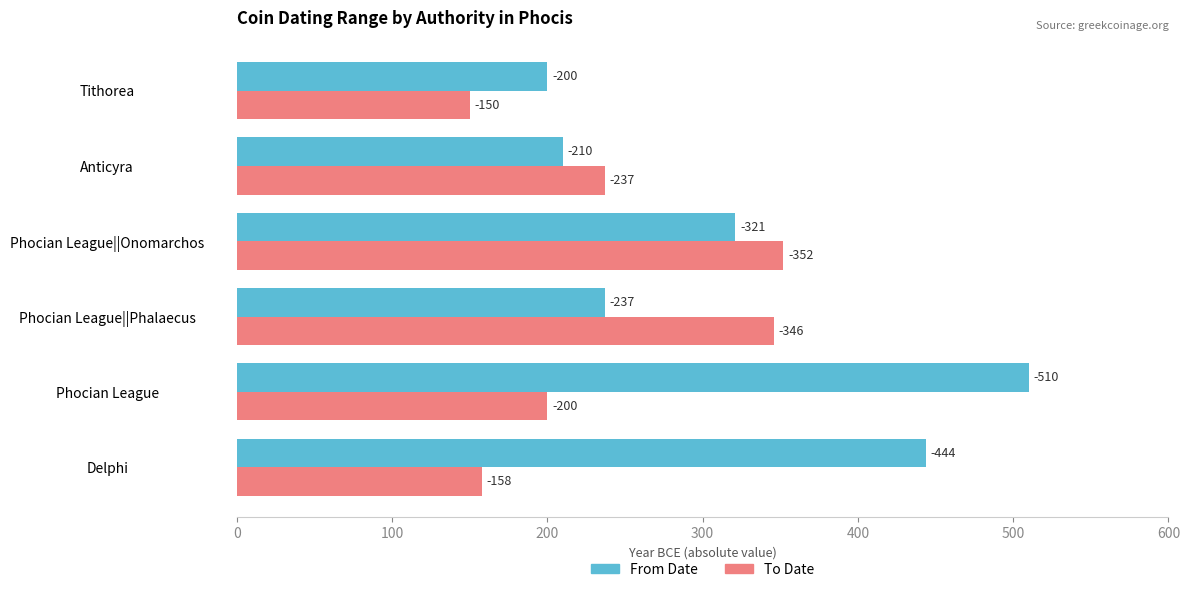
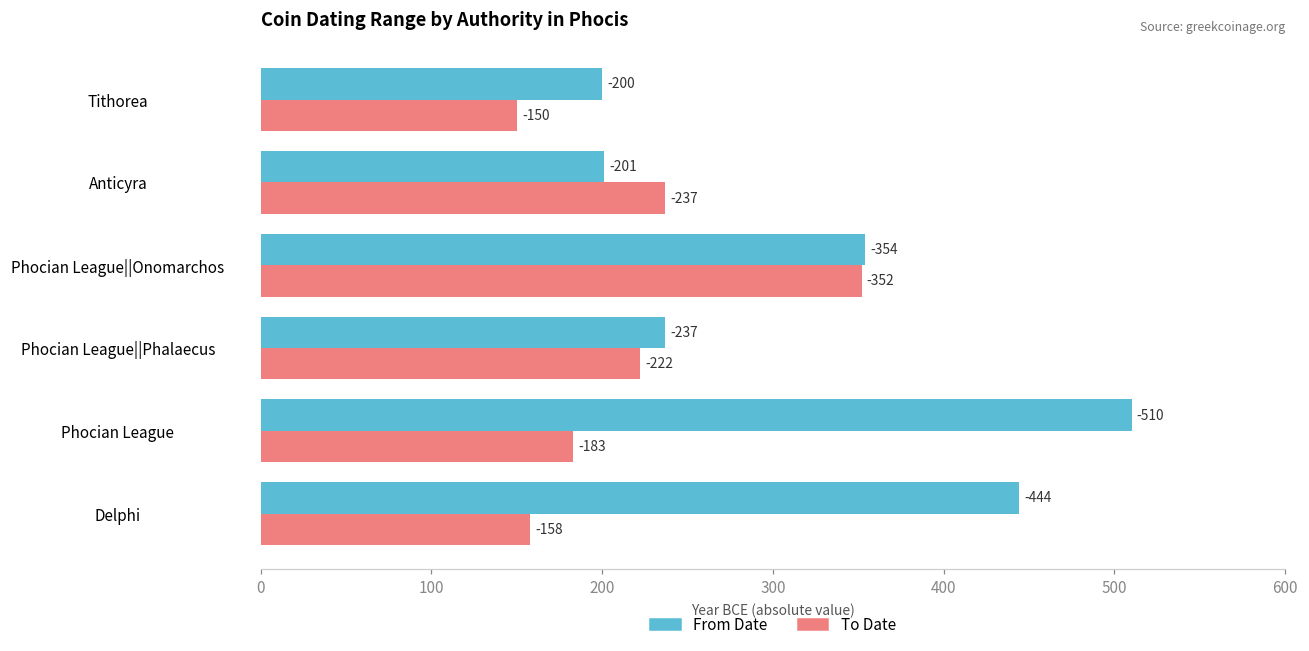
  {
    "From Date": {
-     "Anticyra": -210,
-     "Phocian League||Onomarchos": -321
+     "Anticyra": -201,
+     "Phocian League||Onomarchos": -354
    },
    "To Date": {
-     "Phocian League||Phalaecus": -346,
-     "Phocian League": -200
+     "Phocian League||Phalaecus": -222,
+     "Phocian League": -183
    }
  }
